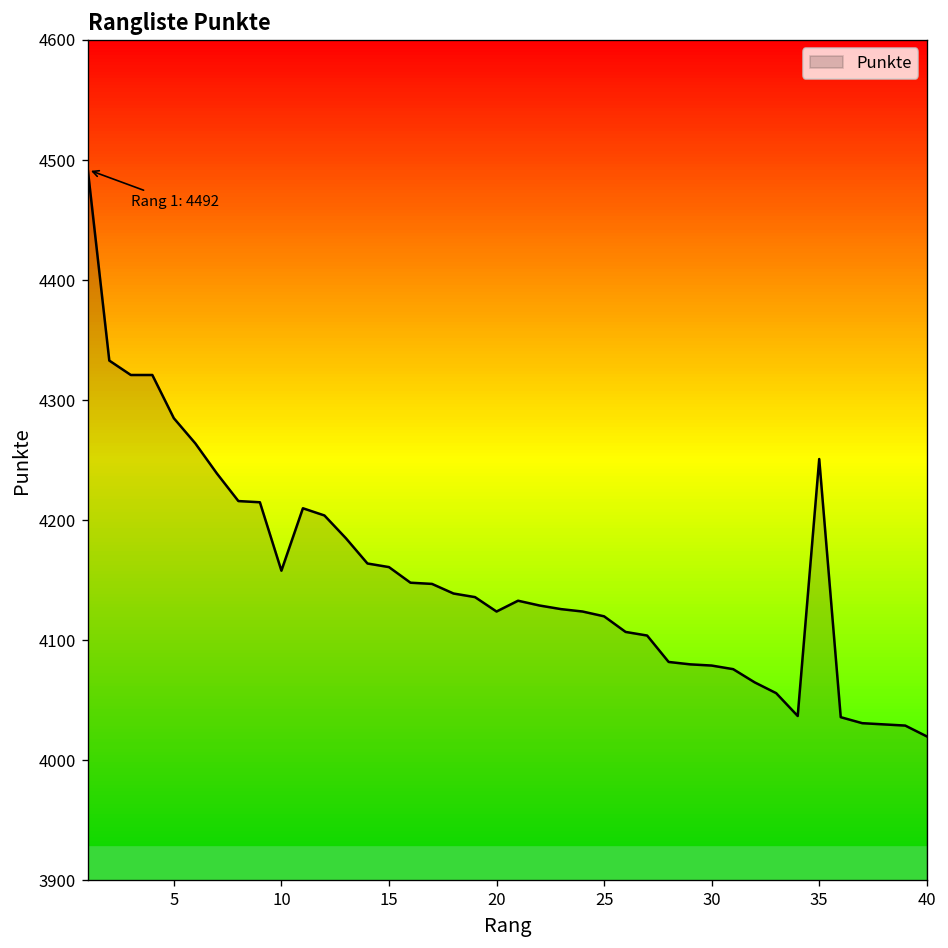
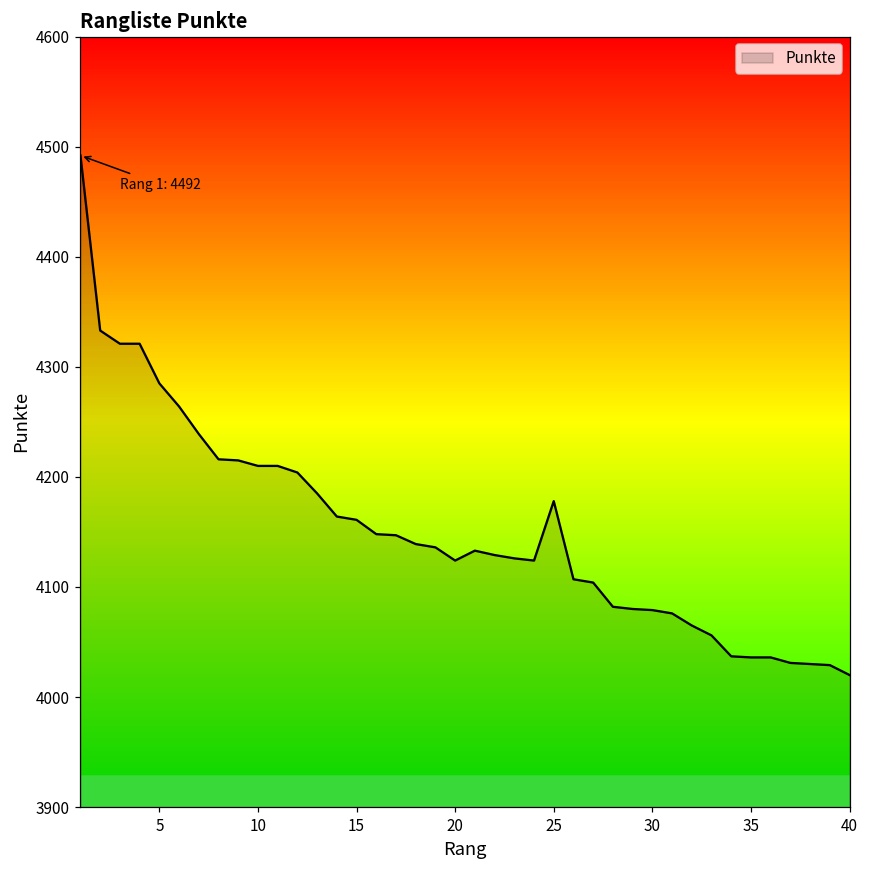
  {
    "5": 4285,
-   "10": 4158,
+   "10": 4210,
    "15": 4161,
    "20": 4124,
-   "25": 4120,
+   "25": 4178,
    "30": 4079,
-   "35": 4251,
+   "35": 4036,
    "40": 4020
  }
